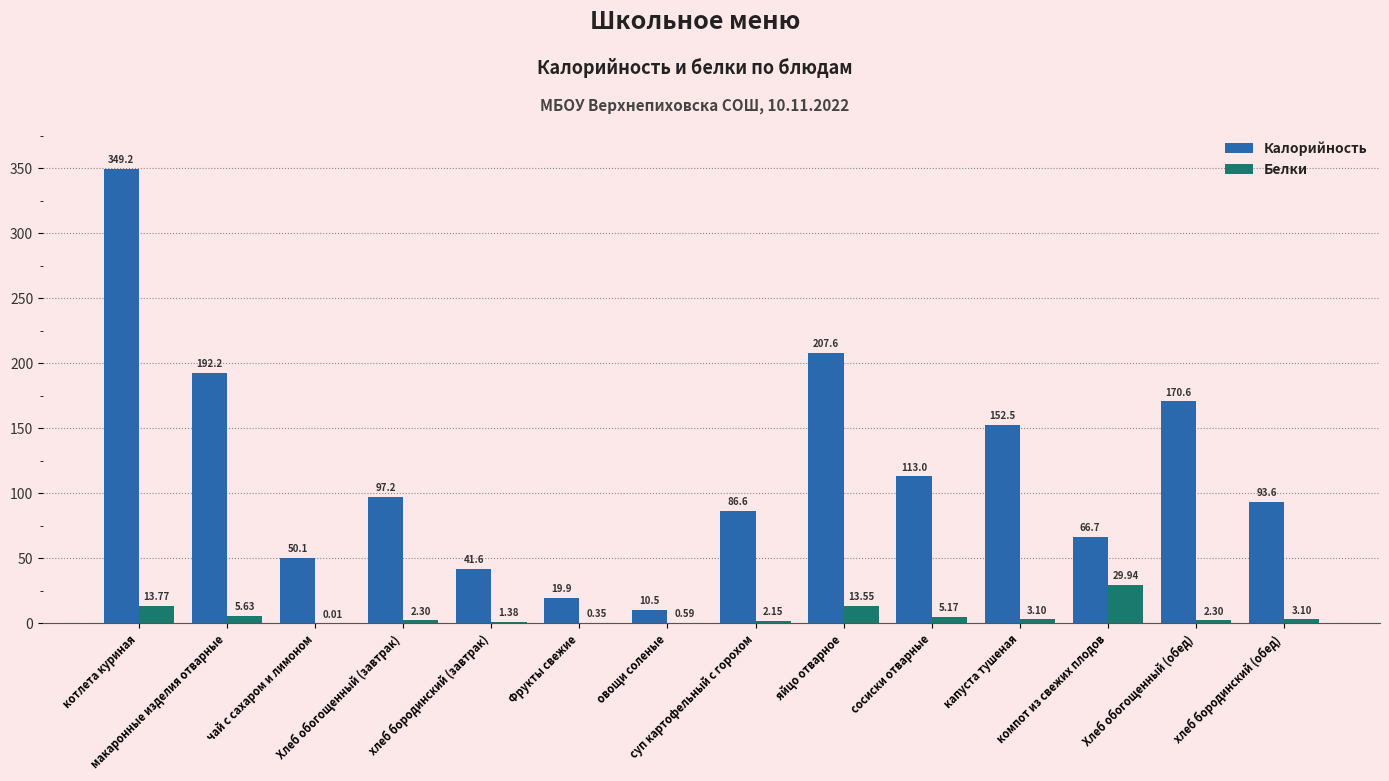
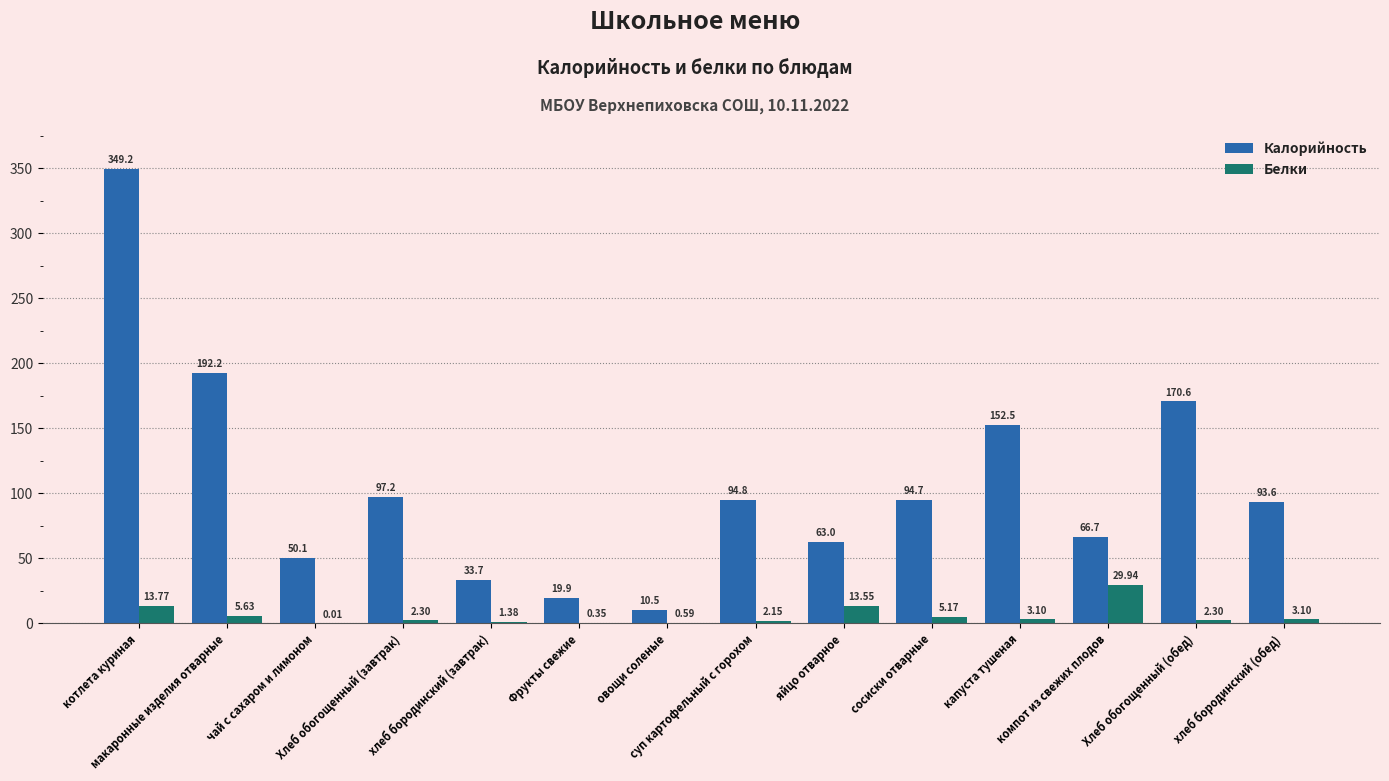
  {
    "Калорийность": {
      "котлета куриная": 349.2,
      "макаронные изделия отварные": 192.2,
      "чай с сахаром и лимоном": 50.1,
      "Хлеб обогощенный (завтрак)": 97.2,
-     "хлеб бородинский (завтрак)": 41.6,
+     "хлеб бородинский (завтрак)": 33.7,
      "Фрукты свежие": 19.9,
      "овощи соленые": 10.5,
-     "суп картофельный с горохом": 86.6,
-     "яйцо отварное": 207.6,
-     "сосиски отварные": 113.0,
+     "суп картофельный с горохом": 94.8,
+     "яйцо отварное": 63.0,
+     "сосиски отварные": 94.7,
      "капуста тушеная": 152.5,
      "компот из свежих плодов": 66.7,
      "Хлеб обогощенный (обед)": 170.6,
      "хлеб бородинский (обед)": 93.6
    },
    "Белки": {
      "котлета куриная": 13.77,
      "макаронные изделия отварные": 5.63,
      "чай с сахаром и лимоном": 0.01,
      "Хлеб обогощенный (завтрак)": 2.30,
      "хлеб бородинский (завтрак)": 1.38,
      "Фрукты свежие": 0.35,
      "овощи соленые": 0.59,
      "суп картофельный с горохом": 2.15,
      "яйцо отварное": 13.55,
      "сосиски отварные": 5.17,
      "капуста тушеная": 3.10,
      "компот из свежих плодов": 29.94,
      "Хлеб обогощенный (обед)": 2.30,
      "хлеб бородинский (обед)": 3.10
    }
  }
